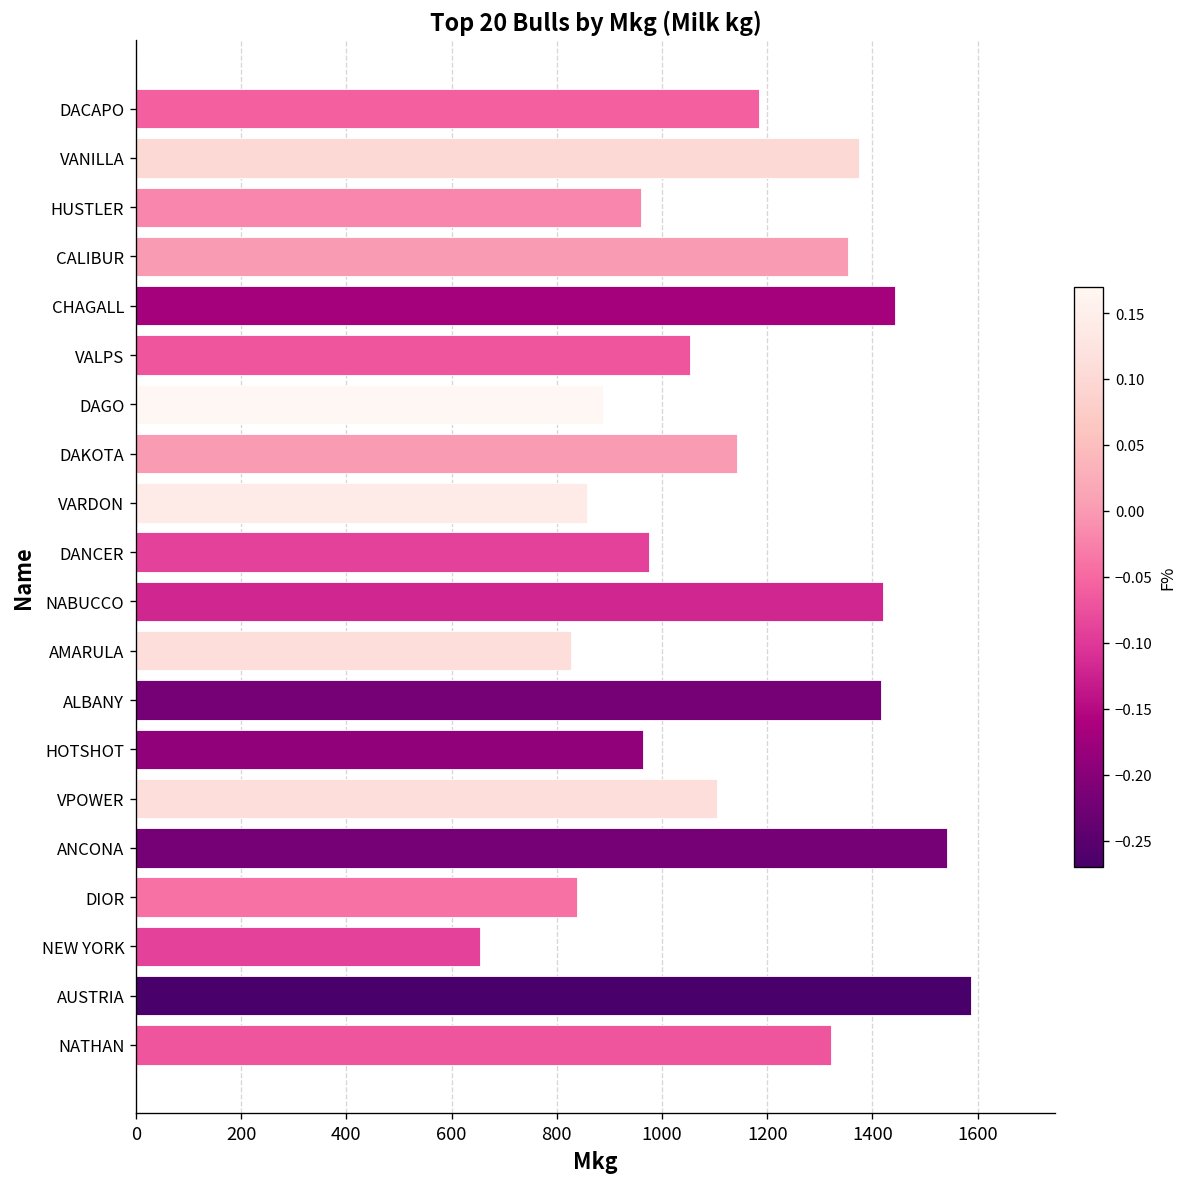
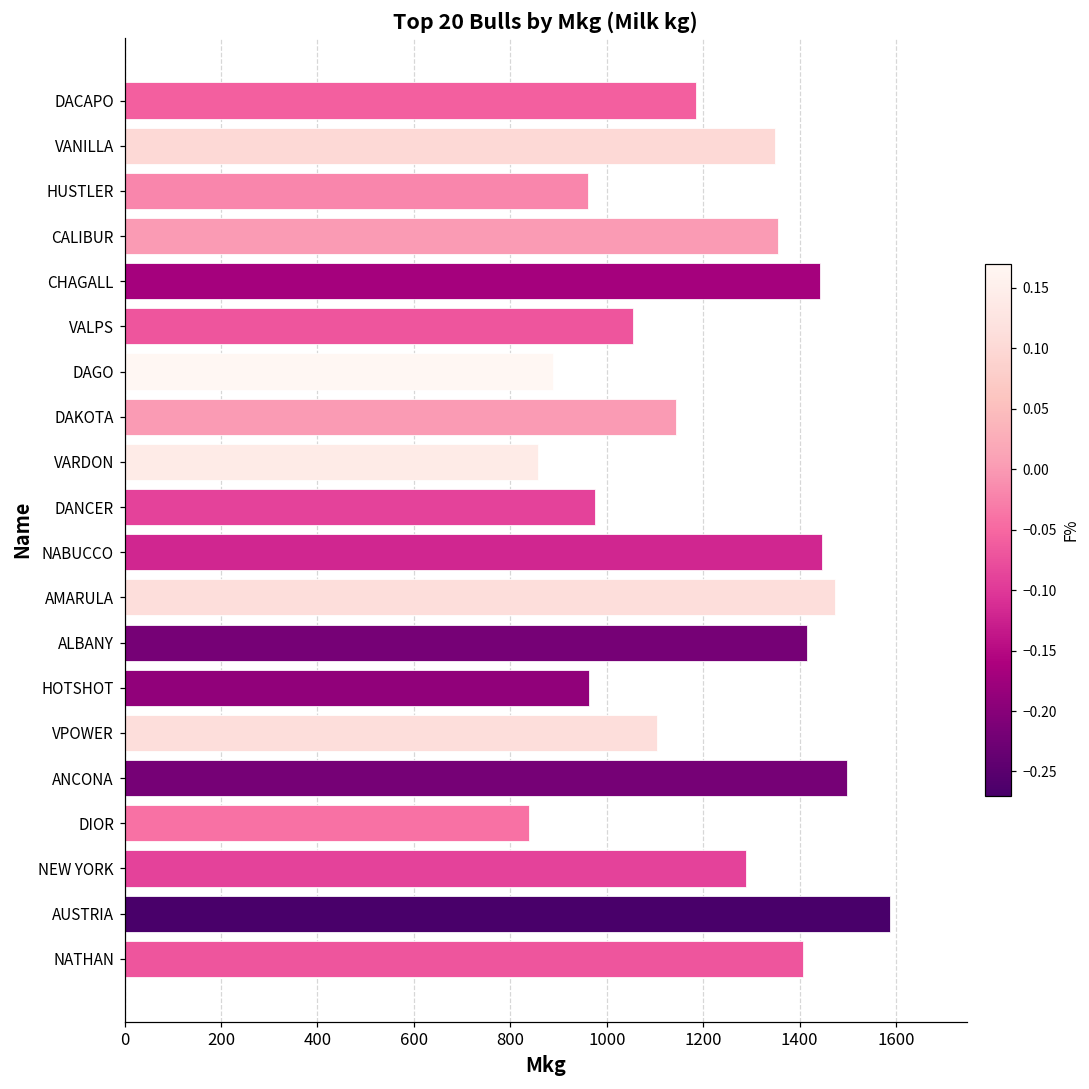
  {
    "DACAPO": 1190,
-   "VANILLA": 1380,
+   "VANILLA": 1350,
    "HUSTLER": 960,
    "CALIBUR": 1350,
    "CHAGALL": 1440,
    "VALPS": 1050,
    "DAGO": 890,
    "DAKOTA": 1140,
    "VARDON": 860,
    "DANCER": 980,
-   "NABUCCO": 1420,
-   "AMARULA": 830,
+   "NABUCCO": 1450,
+   "AMARULA": 1470,
    "ALBANY": 1420,
    "HOTSHOT": 960,
    "VPOWER": 1100,
-   "ANCONA": 1540,
+   "ANCONA": 1500,
    "DIOR": 840,
-   "NEW YORK": 650,
+   "NEW YORK": 1290,
    "AUSTRIA": 1590,
-   "NATHAN": 1320
+   "NATHAN": 1410
  }
